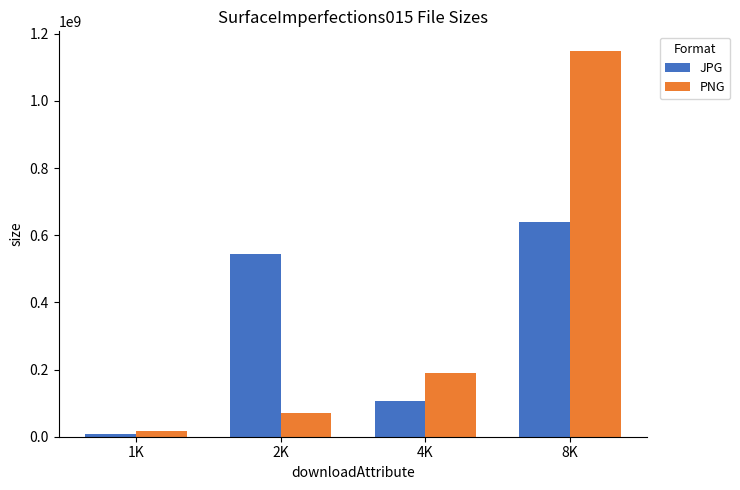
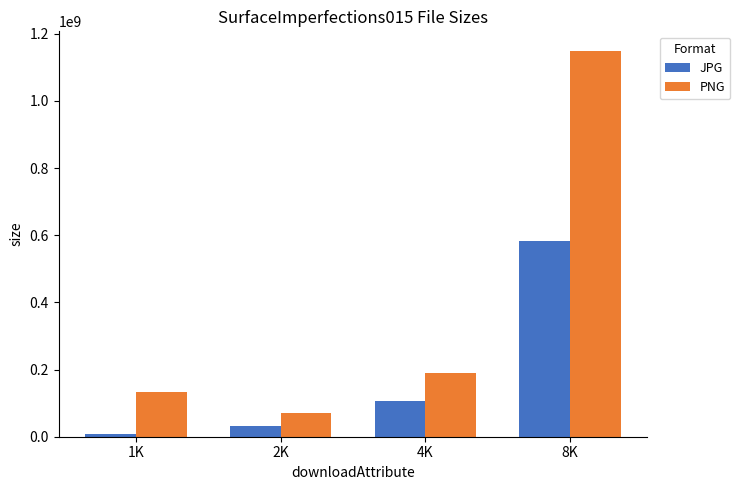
  {
    "JPG": {
      "1K": 10000000,
-     "2K": 540000000,
+     "2K": 30000000,
      "4K": 110000000,
-     "8K": 640000000
+     "8K": 580000000
    },
    "PNG": {
-     "1K": 20000000,
+     "1K": 130000000,
      "2K": 70000000,
      "4K": 190000000,
      "8K": 1150000000
    }
  }
